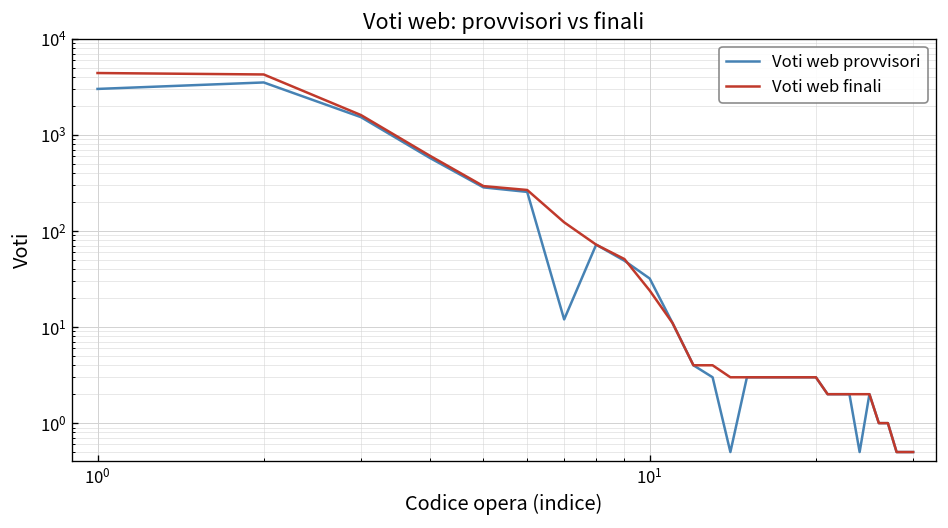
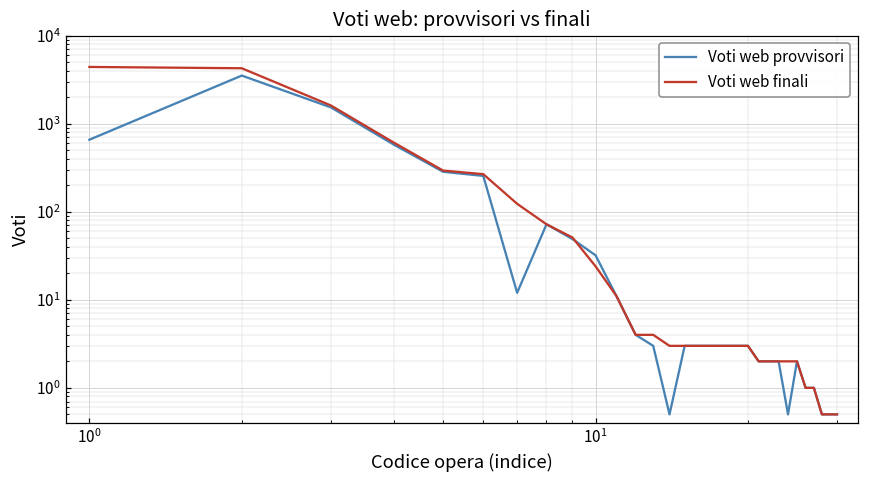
  {
    "Voti web provvisori": {
-     "10^0": 3000,
+     "10^0": 700,
      "10^1": 32
    },
    "Voti web finali": {
      "10^0": 4000,
      "10^1": 24
    }
  }
